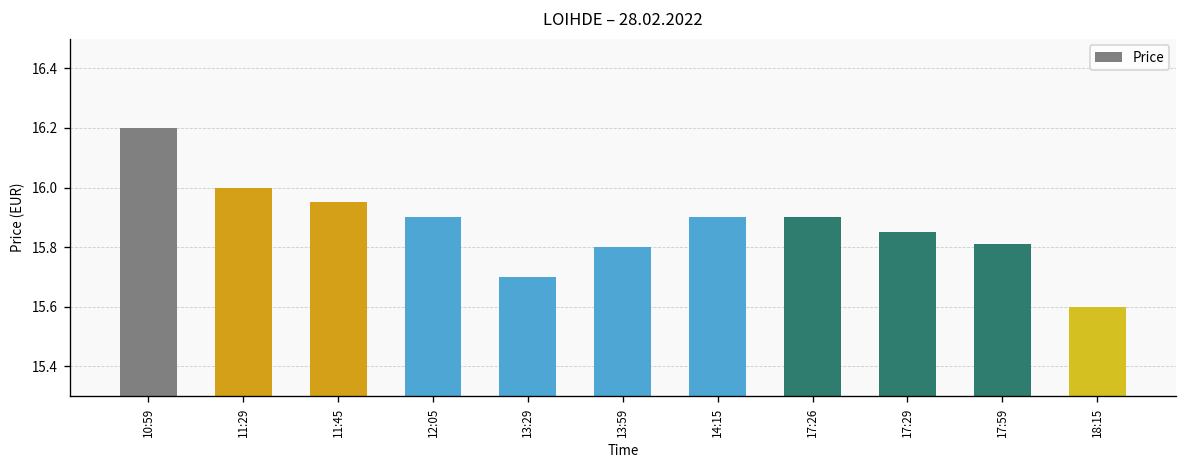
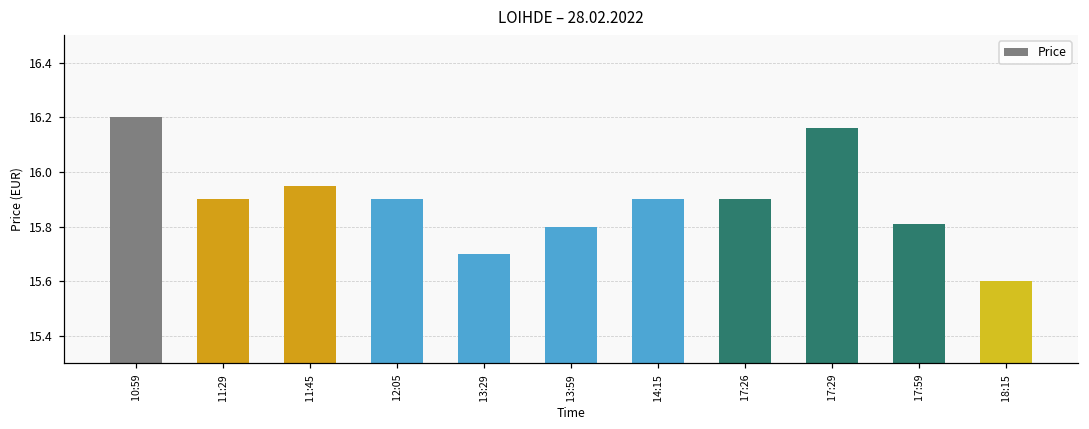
  {
    "10:59": 16.20,
-   "11:29": 16.0,
+   "11:29": 15.9,
    "11:45": 15.95,
    "12:05": 15.90,
    "13:29": 15.70,
    "13:59": 15.80,
    "14:15": 15.90,
    "17:26": 15.90,
-   "17:29": 15.85,
+   "17:29": 16.16,
    "17:59": 15.81,
    "18:15": 15.60
  }
